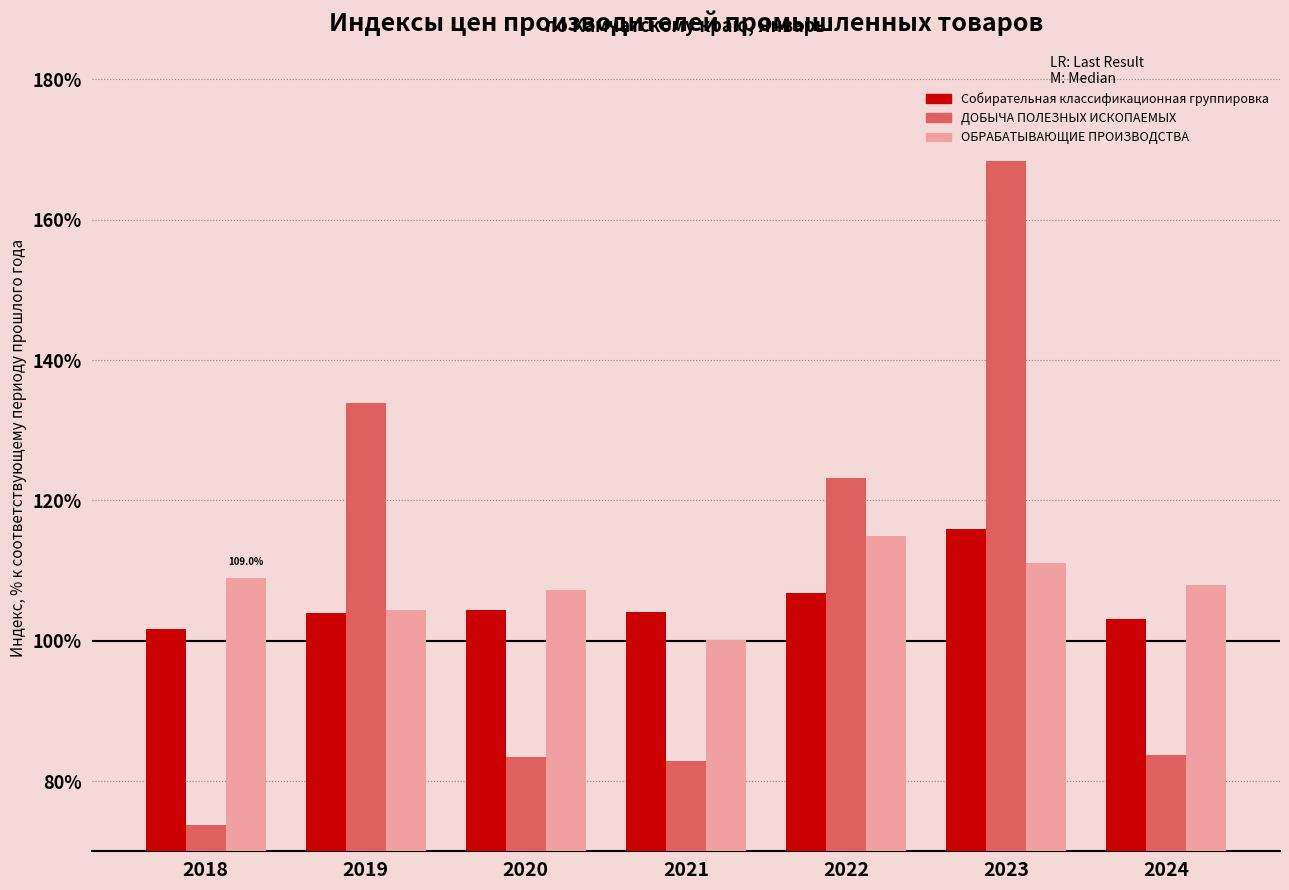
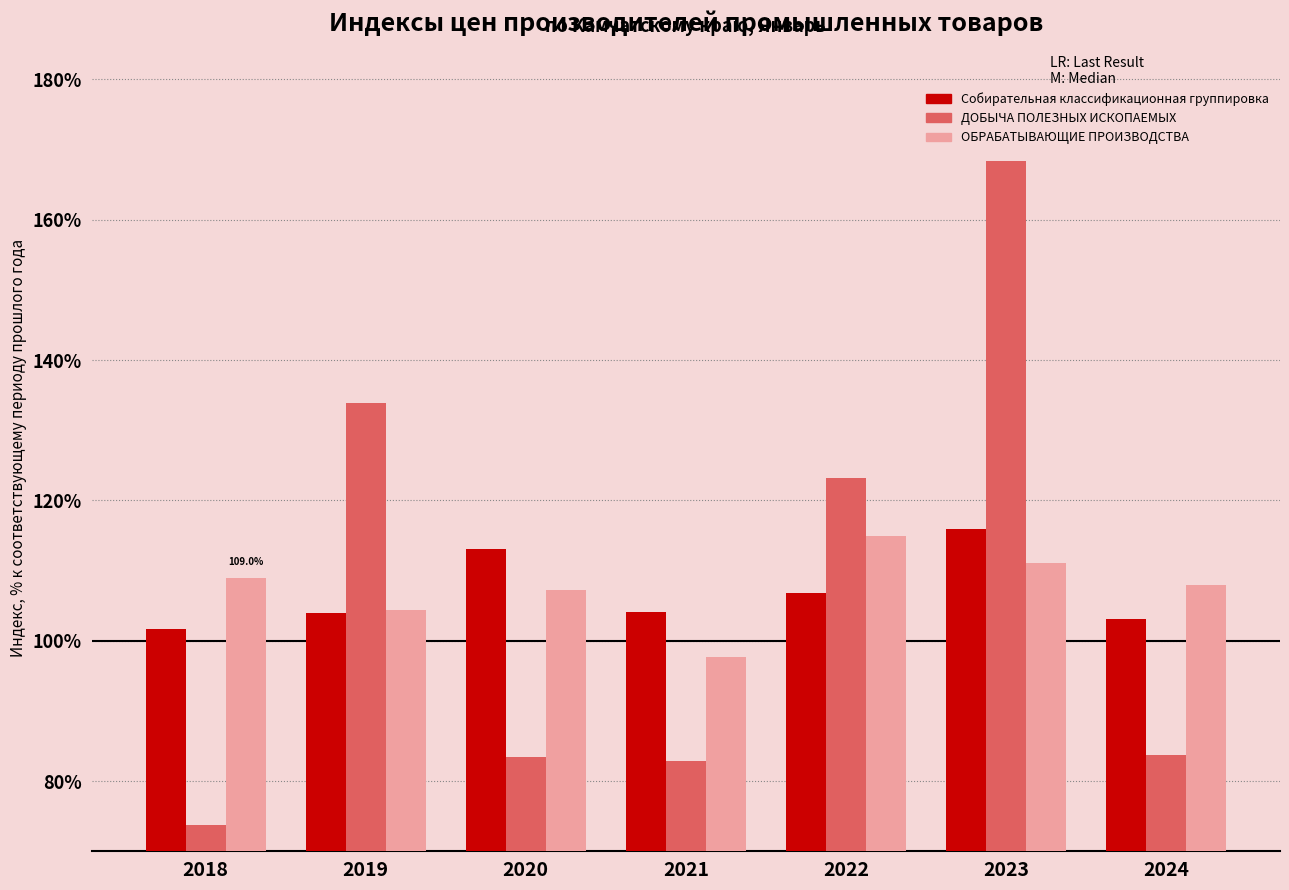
  {
    "Собирательная классификационная группировка": {
      "2018": "102%",
      "2019": "104%",
-     "2020": "104%",
+     "2020": "113%",
      "2021": "104%",
      "2022": "107%",
      "2023": "116%",
      "2024": "103%"
    },
    "ДОБЫЧА ПОЛЕЗНЫХ ИСКОПАЕМЫХ": {
      "2018": "74%",
      "2019": "134%",
      "2020": "83%",
      "2021": "83%",
      "2022": "123%",
      "2023": "168%",
      "2024": "84%"
    },
    "ОБРАБАТЫВАЮЩИЕ ПРОИЗВОДСТВА": {
      "2019": "104%",
      "2020": "107%",
-     "2021": "100%",
+     "2021": "98%",
      "2022": "115%",
      "2023": "111%",
      "2024": "108%"
    }
  }
